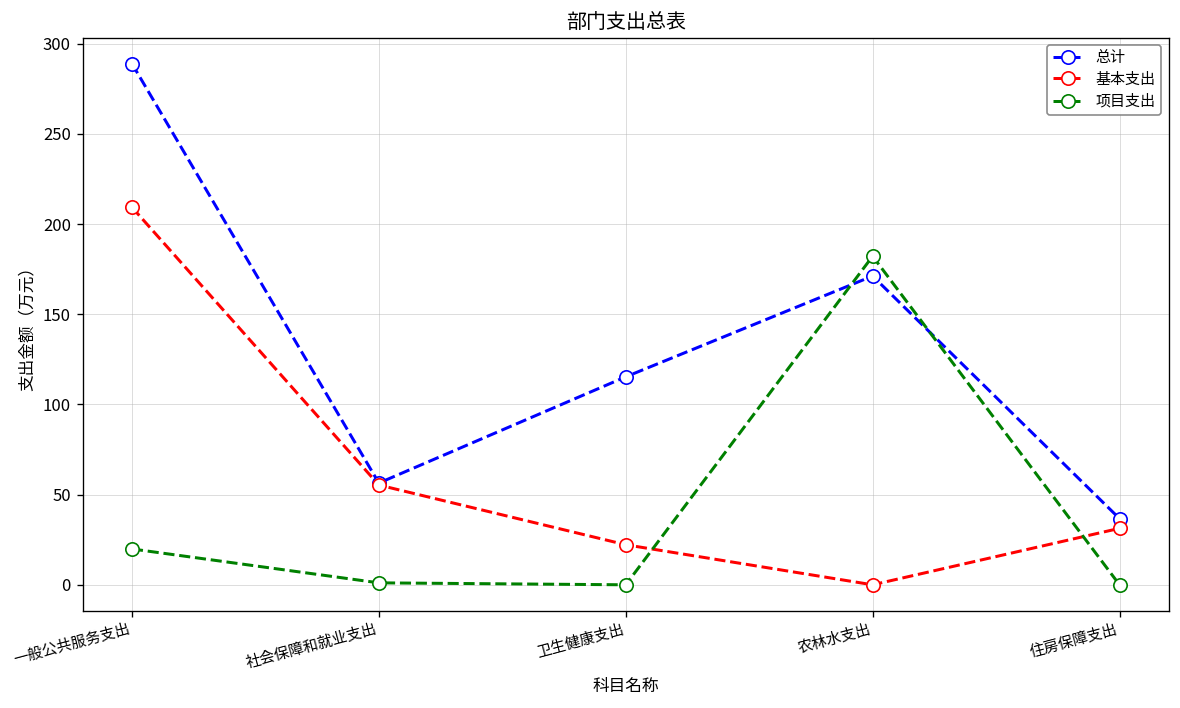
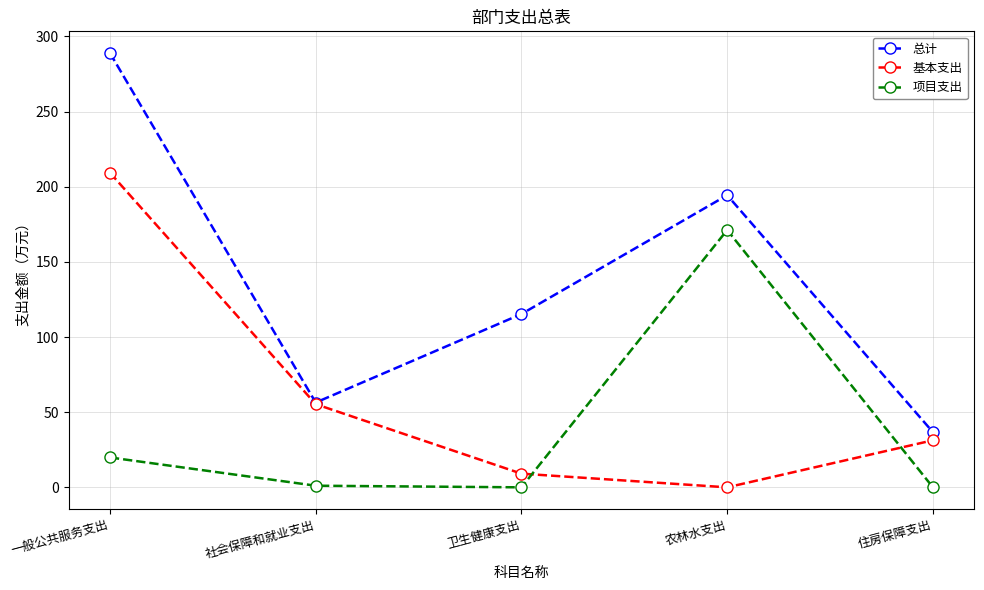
  {
    "总计": {
      "一般公共服务支出": 289,
      "卫生健康支出": 115,
-     "农林水支出": 171,
+     "农林水支出": 194,
      "住房保障支出": 37
    },
    "基本支出": {
      "一般公共服务支出": 209,
-     "卫生健康支出": 22,
+     "卫生健康支出": 9,
      "农林水支出": 0,
      "住房保障支出": 31
    },
    "项目支出": {
      "一般公共服务支出": 20,
      "社会保障和就业支出": 1,
      "卫生健康支出": 0,
-     "农林水支出": 182,
+     "农林水支出": 171,
      "住房保障支出": 0
    }
  }
